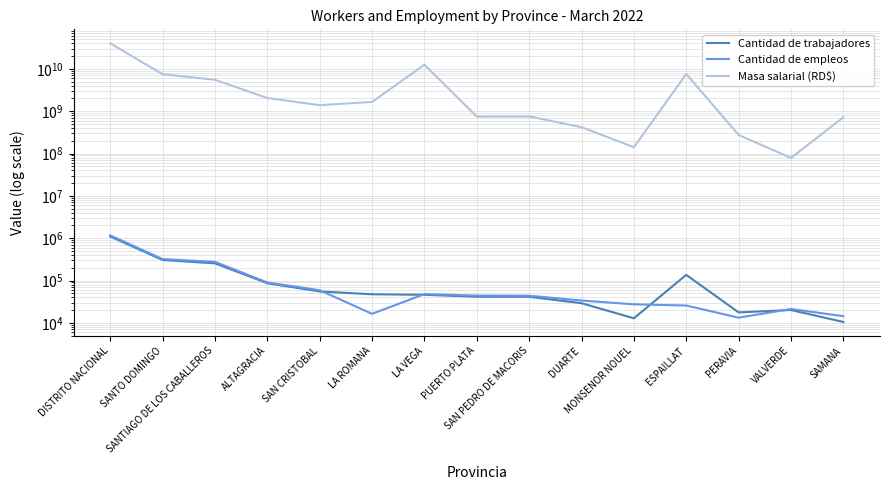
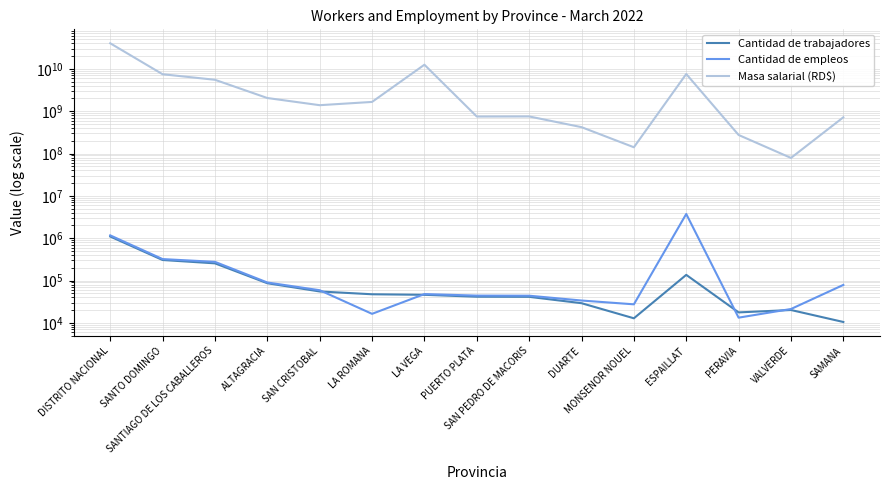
  {
    "Cantidad de trabajadores": {
      "LA ROMANA": 50000,
      "DUARTE": 30000,
      "MONSENOR NOUEL": 13000,
      "ESPAILLAT": 140000,
      "PERAVIA": 18000,
      "SAMANA": 10000
    },
    "Cantidad de empleos": {
      "LA ROMANA": 16000,
      "DUARTE": 30000,
      "MONSENOR NOUEL": 30000,
-     "ESPAILLAT": 30000,
+     "ESPAILLAT": 4000000,
      "PERAVIA": 13000,
-     "SAMANA": 14000
+     "SAMANA": 80000
    },
    "Masa salarial (RD$)": {
      "DISTRITO NACIONAL": 40000000000,
      "SANTO DOMINGO": 7000000000,
      "SANTIAGO DE LOS CABALLEROS": 6000000000,
      "ALTAGRACIA": 2000000000,
      "SAN CRISTOBAL": 1400000000,
      "LA ROMANA": 1700000000,
      "LA VEGA": 13000000000,
      "PUERTO PLATA": 700000000,
      "SAN PEDRO DE MACORIS": 800000000,
      "DUARTE": 400000000,
      "MONSENOR NOUEL": 140000000,
      "ESPAILLAT": 8000000000,
      "PERAVIA": 300000000,
      "VALVERDE": 80000000,
      "SAMANA": 700000000
    }
  }
